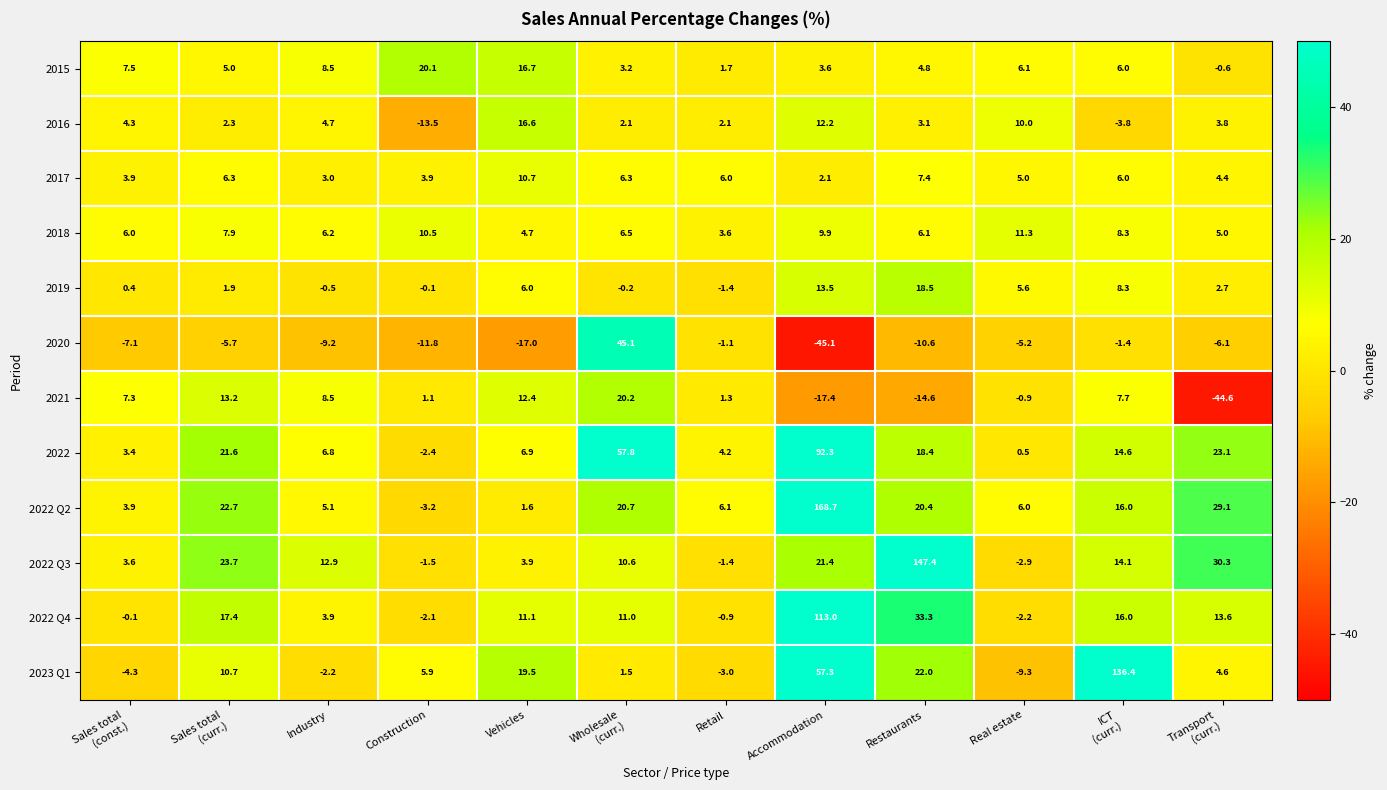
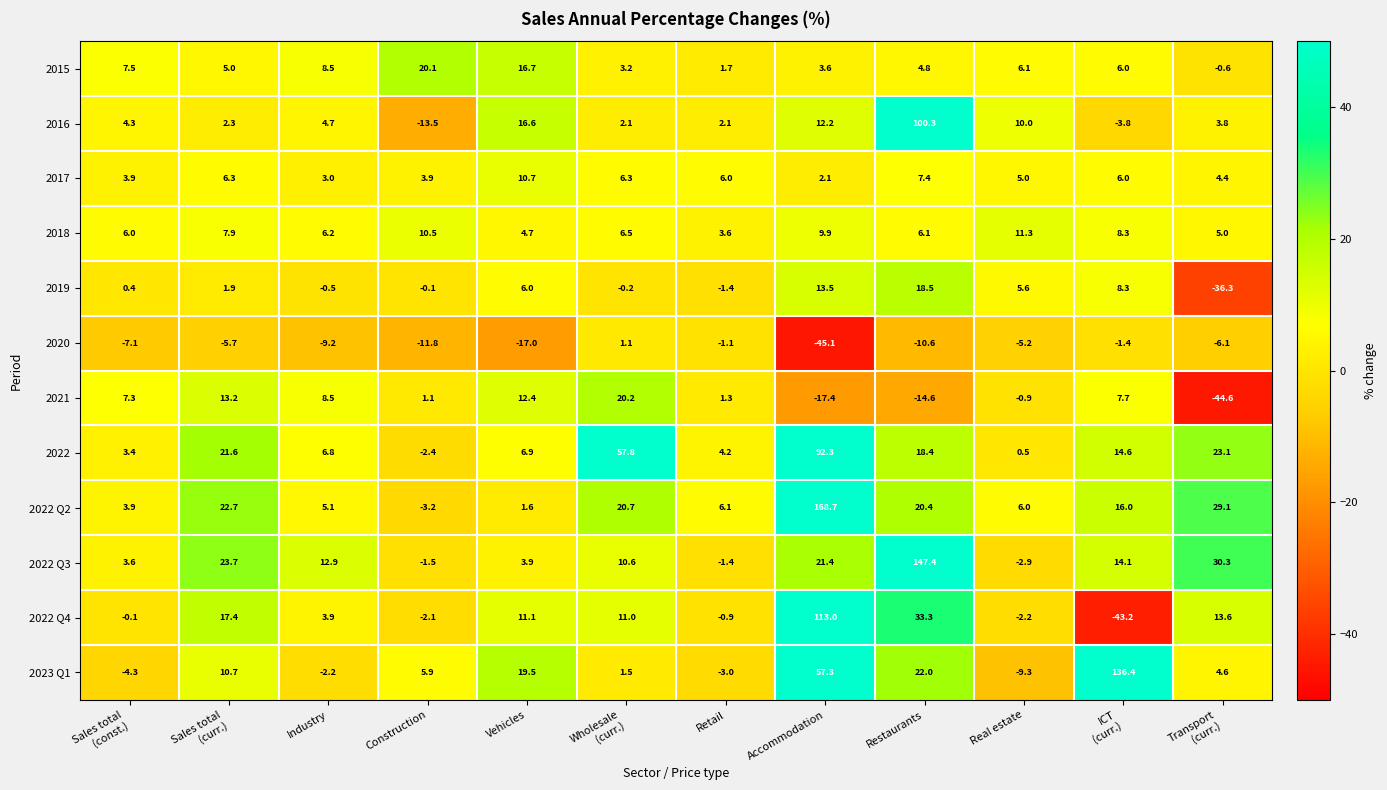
  {
    "2015": {
      "Sales total (const.)": 7.5,
      "Sales total (curr.)": 5.0,
      "Industry": 8.5,
      "Construction": 20.1,
      "Vehicles": 16.7,
      "Wholesale (curr.)": 3.2,
      "Retail": 1.7,
      "Accommodation": 3.6,
      "Restaurants": 4.8,
      "Real estate": 6.1,
      "ICT (curr.)": 6.0,
      "Transport (curr.)": -0.6
    },
    "2016": {
      "Sales total (const.)": 4.3,
      "Sales total (curr.)": 2.3,
      "Industry": 4.7,
      "Construction": -13.5,
      "Vehicles": 16.6,
      "Wholesale (curr.)": 2.1,
      "Retail": 2.1,
      "Accommodation": 12.2,
-     "Restaurants": 3.1,
+     "Restaurants": 100.3,
      "Real estate": 10.0,
      "ICT (curr.)": -3.8,
      "Transport (curr.)": 3.8
    },
    "2017": {
      "Sales total (const.)": 3.9,
      "Sales total (curr.)": 6.3,
      "Industry": 3.0,
      "Construction": 3.9,
      "Vehicles": 10.7,
      "Wholesale (curr.)": 6.3,
      "Retail": 6.0,
      "Accommodation": 2.1,
      "Restaurants": 7.4,
      "Real estate": 5.0,
      "ICT (curr.)": 6.0,
      "Transport (curr.)": 4.4
    },
    "2018": {
      "Sales total (const.)": 6.0,
      "Sales total (curr.)": 7.9,
      "Industry": 6.2,
      "Construction": 10.5,
      "Vehicles": 4.7,
      "Wholesale (curr.)": 6.5,
      "Retail": 3.6,
      "Accommodation": 9.9,
      "Restaurants": 6.1,
      "Real estate": 11.3,
      "ICT (curr.)": 8.3,
      "Transport (curr.)": 5.0
    },
    "2019": {
      "Sales total (const.)": 0.4,
      "Sales total (curr.)": 1.9,
      "Industry": -0.5,
      "Construction": -0.1,
      "Vehicles": 6.0,
      "Wholesale (curr.)": -0.2,
      "Retail": -1.4,
      "Accommodation": 13.5,
      "Restaurants": 18.5,
      "Real estate": 5.6,
      "ICT (curr.)": 8.3,
-     "Transport (curr.)": 2.7
+     "Transport (curr.)": -36.3
    },
    "2020": {
      "Sales total (const.)": -7.1,
      "Sales total (curr.)": -5.7,
      "Industry": -9.2,
      "Construction": -11.8,
      "Vehicles": -17.0,
-     "Wholesale (curr.)": 45.1,
+     "Wholesale (curr.)": 1.1,
      "Retail": -1.1,
      "Accommodation": -45.1,
      "Restaurants": -10.6,
      "Real estate": -5.2,
      "ICT (curr.)": -1.4,
      "Transport (curr.)": -6.1
    },
    "2021": {
      "Sales total (const.)": 7.3,
      "Sales total (curr.)": 13.2,
      "Industry": 8.5,
      "Construction": 1.1,
      "Vehicles": 12.4,
      "Wholesale (curr.)": 20.2,
      "Retail": 1.3,
      "Accommodation": -17.4,
      "Restaurants": -14.6,
      "Real estate": -0.9,
      "ICT (curr.)": 7.7,
      "Transport (curr.)": -44.6
    },
    "2022": {
      "Sales total (const.)": 3.4,
      "Sales total (curr.)": 21.6,
      "Industry": 6.8,
      "Construction": -2.4,
      "Vehicles": 6.9,
      "Wholesale (curr.)": 57.8,
      "Retail": 4.2,
      "Accommodation": 92.3,
      "Restaurants": 18.4,
      "Real estate": 0.5,
      "ICT (curr.)": 14.6,
      "Transport (curr.)": 23.1
    },
    "2022 Q2": {
      "Sales total (const.)": 3.9,
      "Sales total (curr.)": 22.7,
      "Industry": 5.1,
      "Construction": -3.2,
      "Vehicles": 1.6,
      "Wholesale (curr.)": 20.7,
      "Retail": 6.1,
      "Accommodation": 168.7,
      "Restaurants": 20.4,
      "Real estate": 6.0,
      "ICT (curr.)": 16.0,
      "Transport (curr.)": 29.1
    },
    "2022 Q3": {
      "Sales total (const.)": 3.6,
      "Sales total (curr.)": 23.7,
      "Industry": 12.9,
      "Construction": -1.5,
      "Vehicles": 3.9,
      "Wholesale (curr.)": 10.6,
      "Retail": -1.4,
      "Accommodation": 21.4,
      "Restaurants": 147.4,
      "Real estate": -2.9,
      "ICT (curr.)": 14.1,
      "Transport (curr.)": 30.3
    },
    "2022 Q4": {
      "Sales total (const.)": -0.1,
      "Sales total (curr.)": 17.4,
      "Industry": 3.9,
      "Construction": -2.1,
      "Vehicles": 11.1,
      "Wholesale (curr.)": 11.0,
      "Retail": -0.9,
      "Accommodation": 113.0,
      "Restaurants": 33.3,
      "Real estate": -2.2,
-     "ICT (curr.)": 16.0,
+     "ICT (curr.)": -43.2,
      "Transport (curr.)": 13.6
    },
    "2023 Q1": {
      "Sales total (const.)": -4.3,
      "Sales total (curr.)": 10.7,
      "Industry": -2.2,
      "Construction": 5.9,
      "Vehicles": 19.5,
      "Wholesale (curr.)": 1.5,
      "Retail": -3.0,
      "Accommodation": 57.3,
      "Restaurants": 22.0,
      "Real estate": -9.3,
      "ICT (curr.)": 136.4,
      "Transport (curr.)": 4.6
    }
  }
